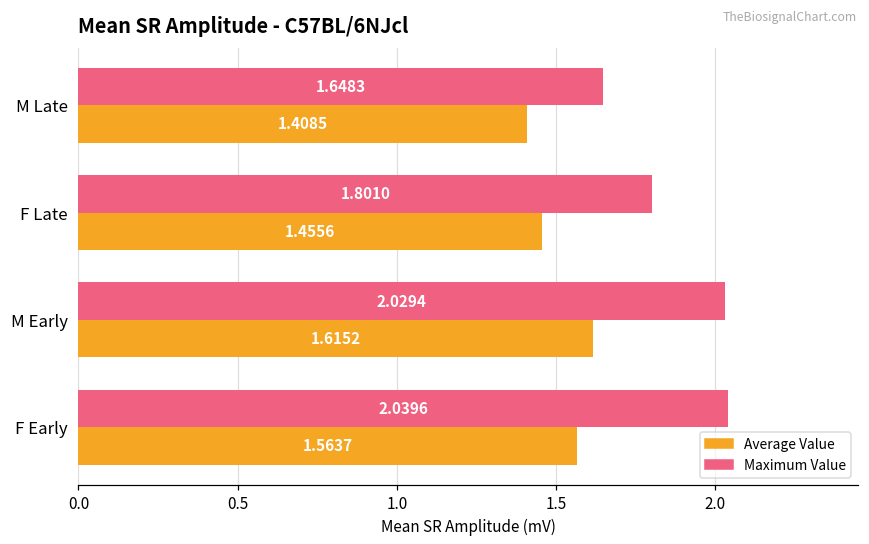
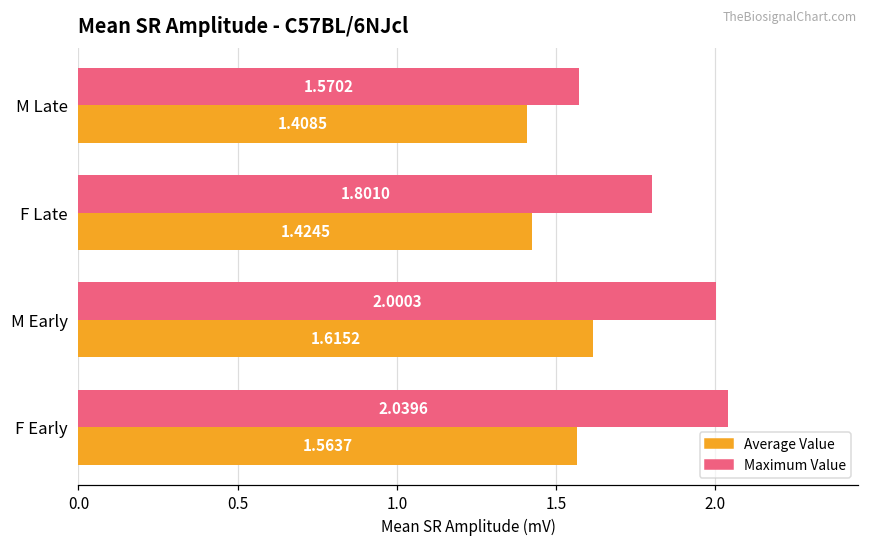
  {
    "Maximum Value": {
-     "M Late": 1.6483,
+     "M Late": 1.5702,
      "F Late": 1.8010,
-     "M Early": 2.0294,
+     "M Early": 2.0003,
      "F Early": 2.0396
    },
    "Average Value": {
      "M Late": 1.4085,
-     "F Late": 1.4556,
+     "F Late": 1.4245,
      "M Early": 1.6152,
      "F Early": 1.5637
    }
  }
